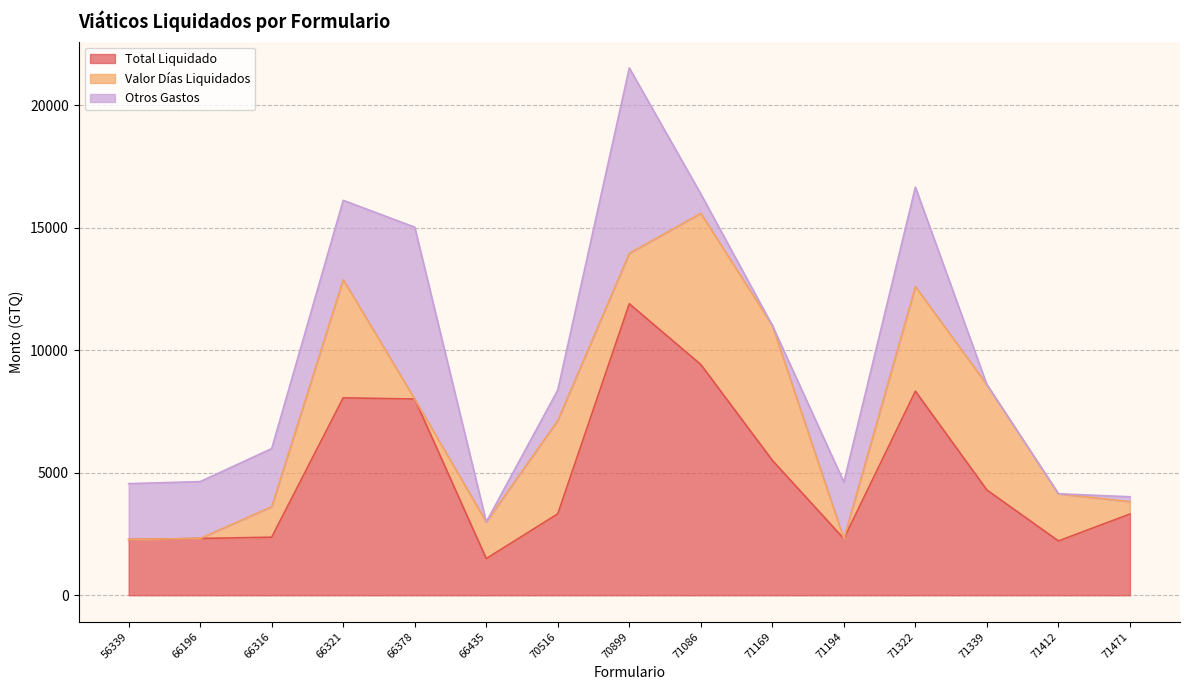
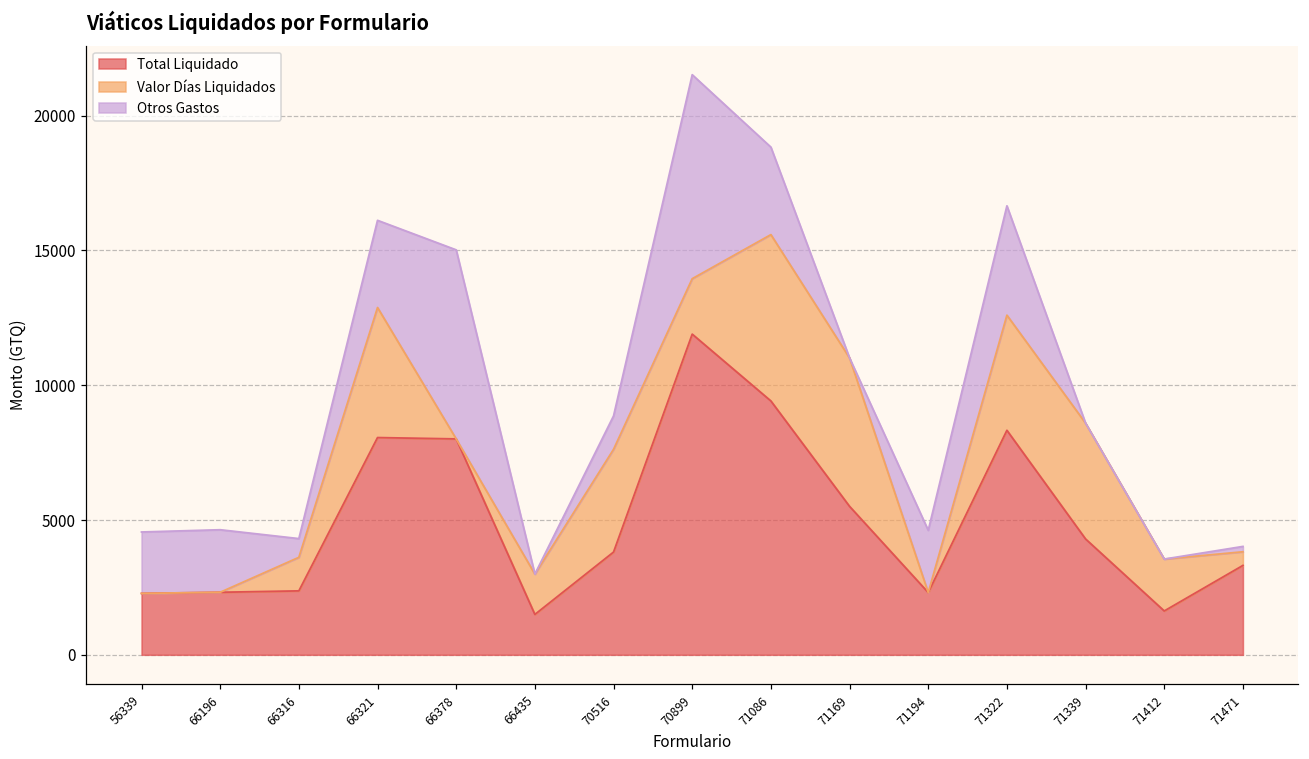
  {
    "Total Liquidado": {
      "66316": 2400,
      "66321": 8100,
      "66435": 1500,
-     "70516": 3300,
+     "70516": 3800,
      "70899": 11900,
      "71086": 9400,
      "71169": 5500,
      "71322": 8300,
      "71339": 4300,
-     "71412": 2200,
+     "71412": 1600,
      "71471": 3300
    },
    "Valor Días Liquidados": {
      "66316": 1200,
      "66321": 4800,
      "70516": 3800,
      "70899": 2100,
      "71086": 6200,
      "71322": 4300,
      "71471": 500
    },
    "Otros Gastos": {
      "56339": 2300,
      "66196": 2300,
-     "66316": 2400,
+     "66316": 700,
      "66321": 3200,
      "66378": 7000,
      "70516": 1200,
      "70899": 7600,
-     "71086": 800,
+     "71086": 3200,
      "71194": 2300,
      "71322": 4100,
      "71471": 200
    }
  }
